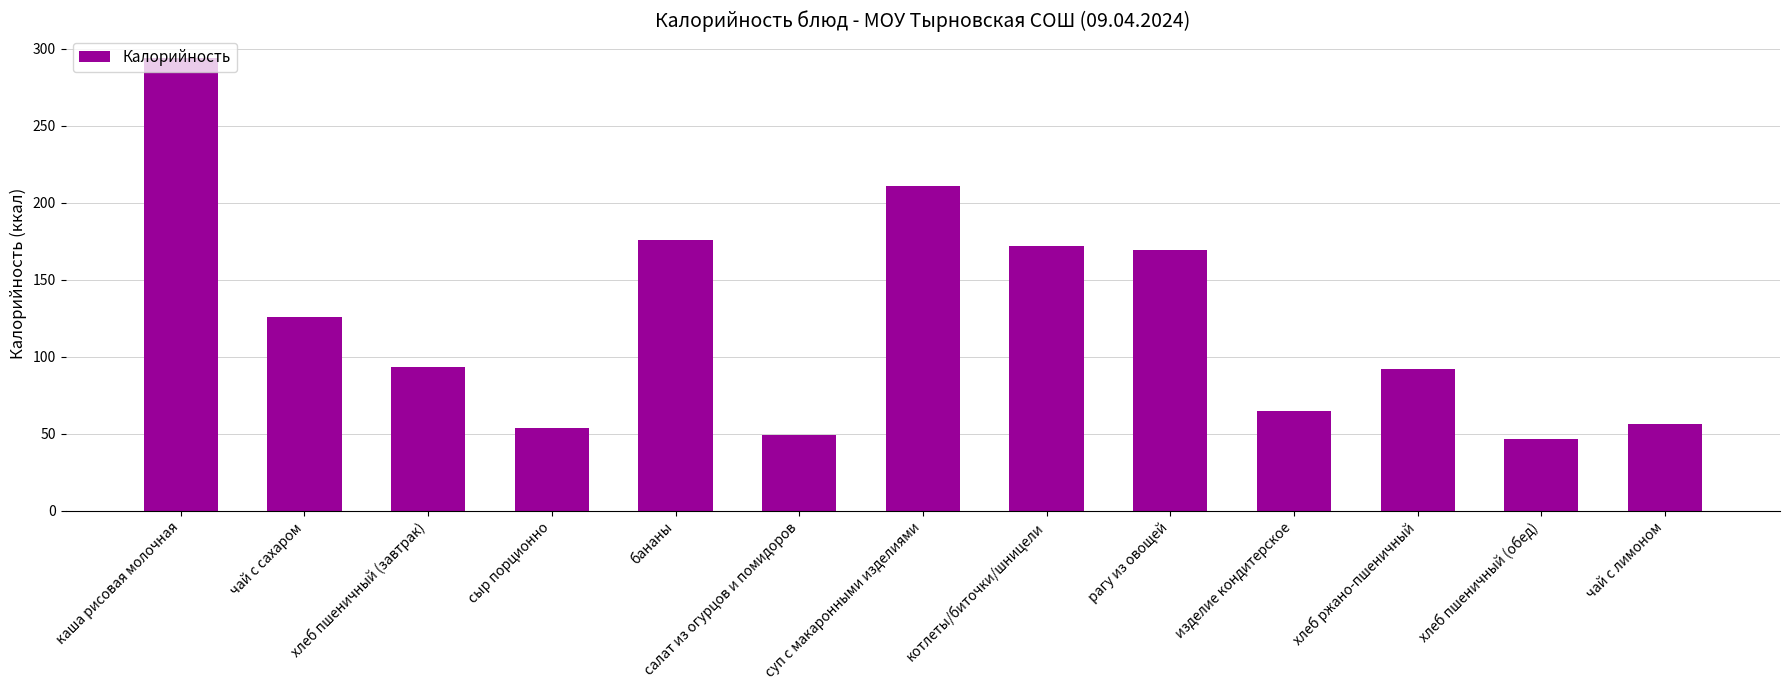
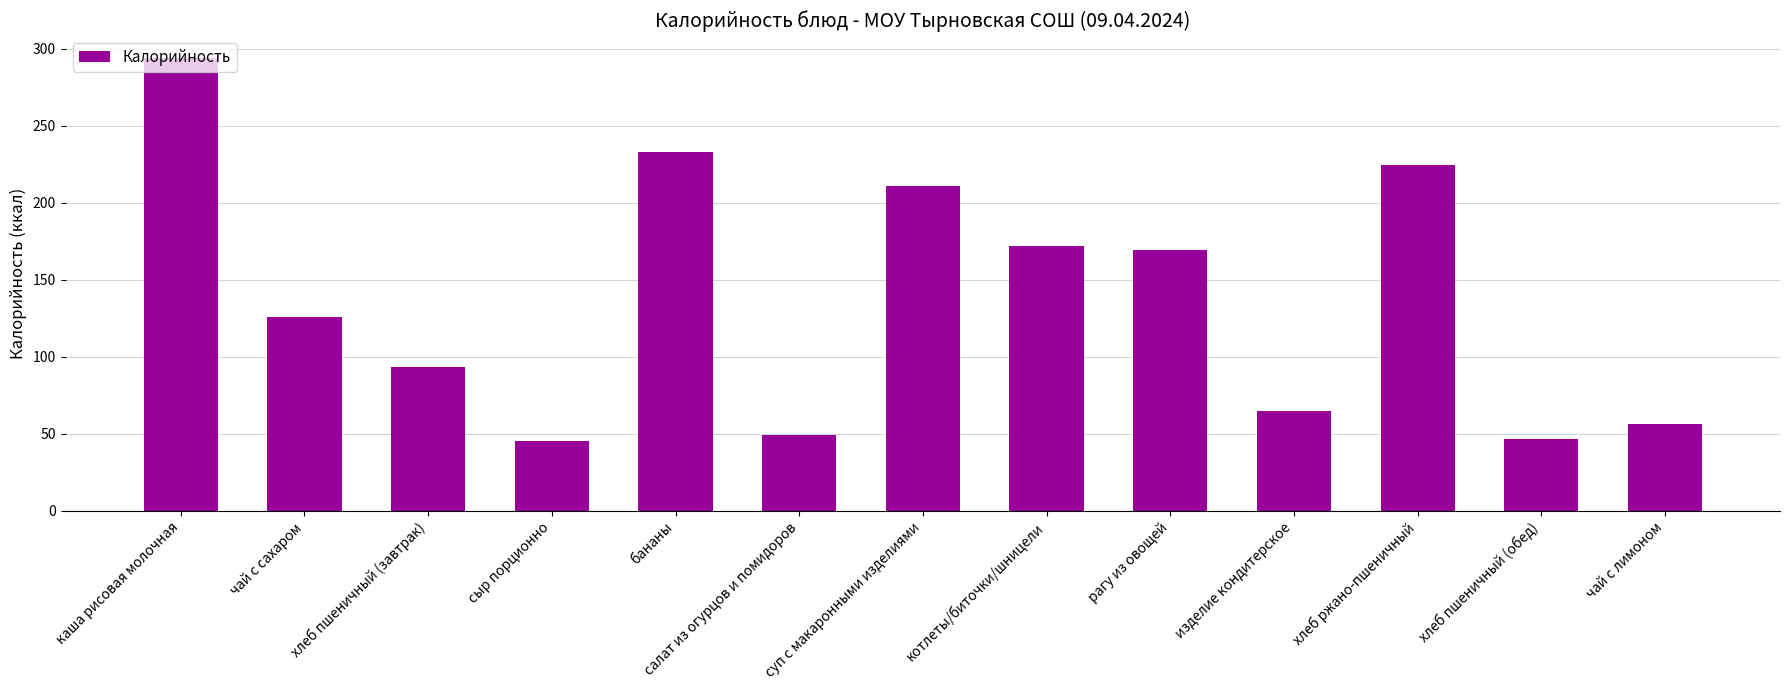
  {
    "чай с сахаром": 126,
    "хлеб пшеничный (завтрак)": 93,
-   "сыр порционно": 54,
-   "бананы": 176,
+   "сыр порционно": 45,
+   "бананы": 233,
    "салат из огурцов и помидоров": 49,
    "суп с макаронными изделиями": 211,
    "котлеты/биточки/шницели": 172,
    "рагу из овощей": 169,
    "изделие кондитерское": 65,
-   "хлеб ржано-пшеничный": 92,
+   "хлеб ржано-пшеничный": 224,
    "хлеб пшеничный (обед)": 47,
    "чай с лимоном": 56
  }
